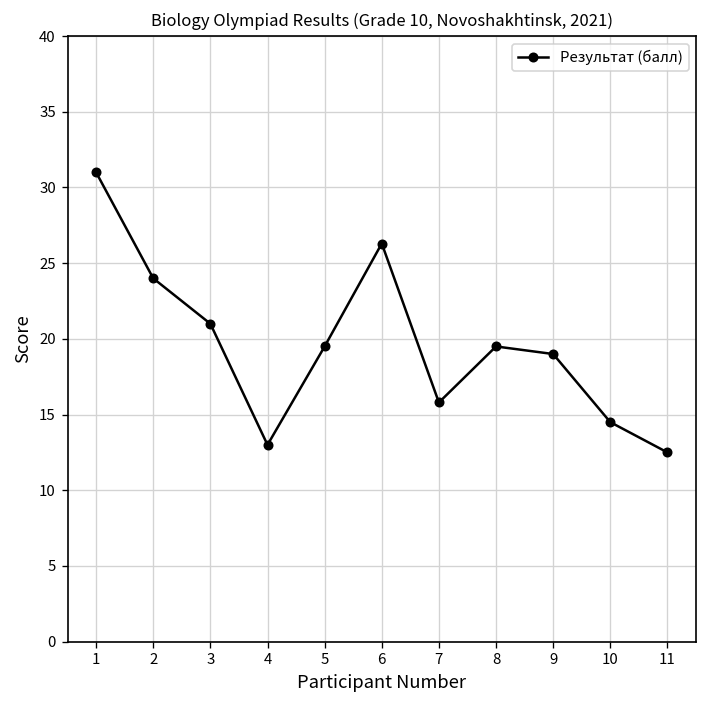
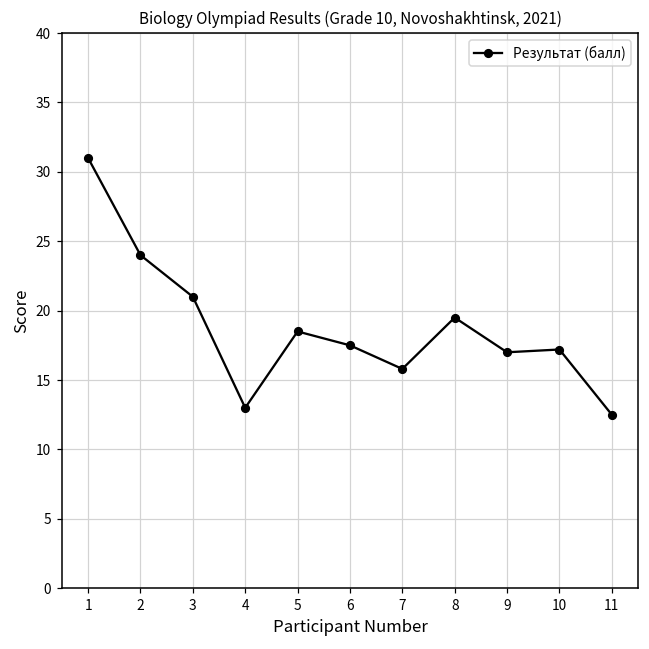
  {
    "1": 31.0,
    "2": 24.0,
    "3": 21.0,
    "4": 13.0,
-   "5": 19.5,
-   "6": 26.3,
+   "5": 18.5,
+   "6": 17.5,
    "7": 15.8,
    "8": 19.5,
-   "9": 19,
-   "10": 14.5,
+   "9": 17,
+   "10": 17.2,
    "11": 12.5
  }
